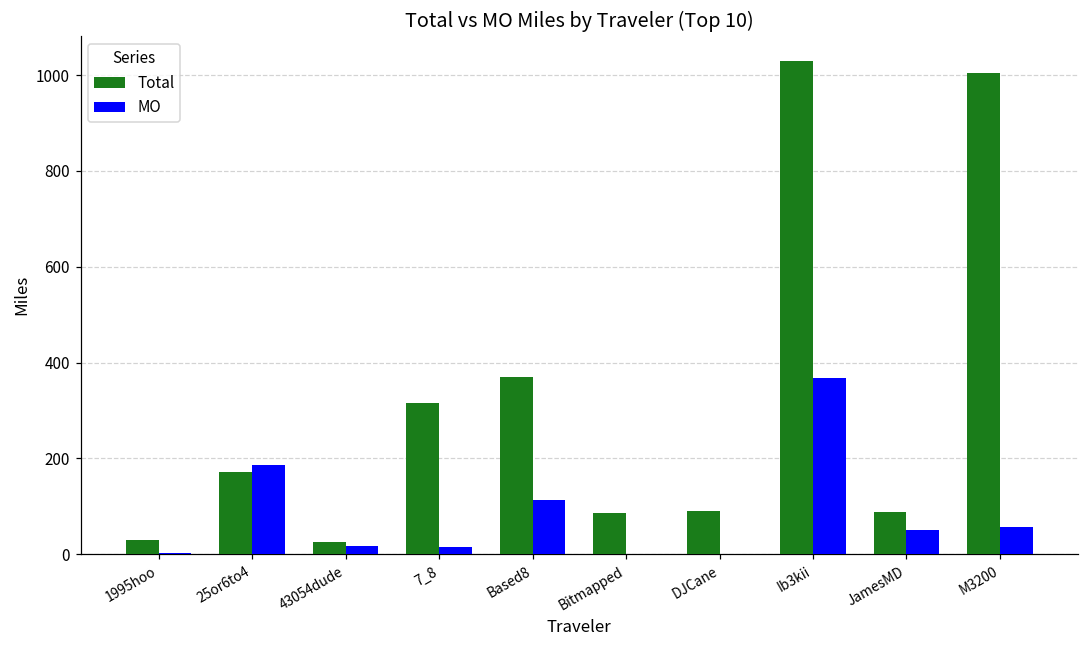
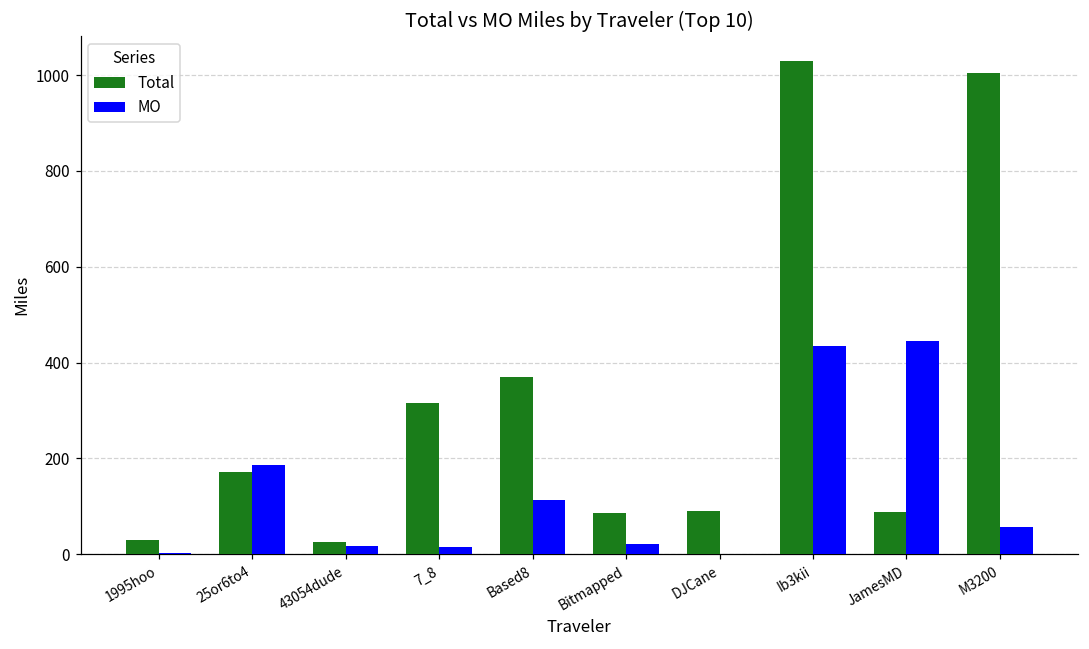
  {
    "Total": {
      "1995hoo": 30,
      "25or6to4": 170,
      "43054dude": 30,
      "7_8": 320,
      "Based8": 370,
      "Bitmapped": 90,
      "DJCane": 90,
      "Ib3kii": 1030,
      "JamesMD": 90,
      "M3200": 1010
    },
    "MO": {
      "25or6to4": 190,
      "43054dude": 20,
      "7_8": 20,
      "Based8": 110,
-     "Bitmapped": 0,
+     "Bitmapped": 20,
      "DJCane": 0,
-     "Ib3kii": 370,
-     "JamesMD": 50,
+     "Ib3kii": 440,
+     "JamesMD": 450,
      "M3200": 60
    }
  }
